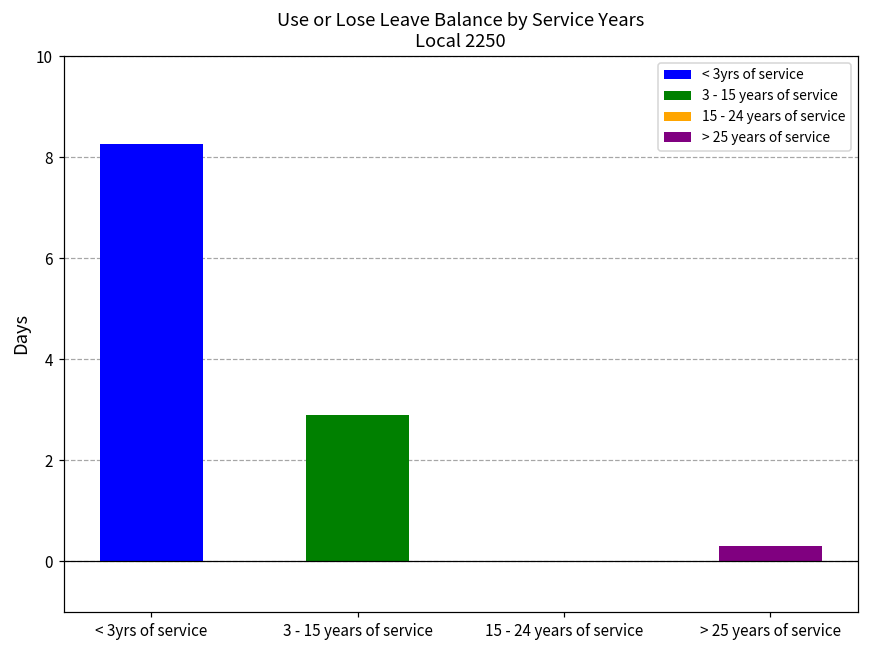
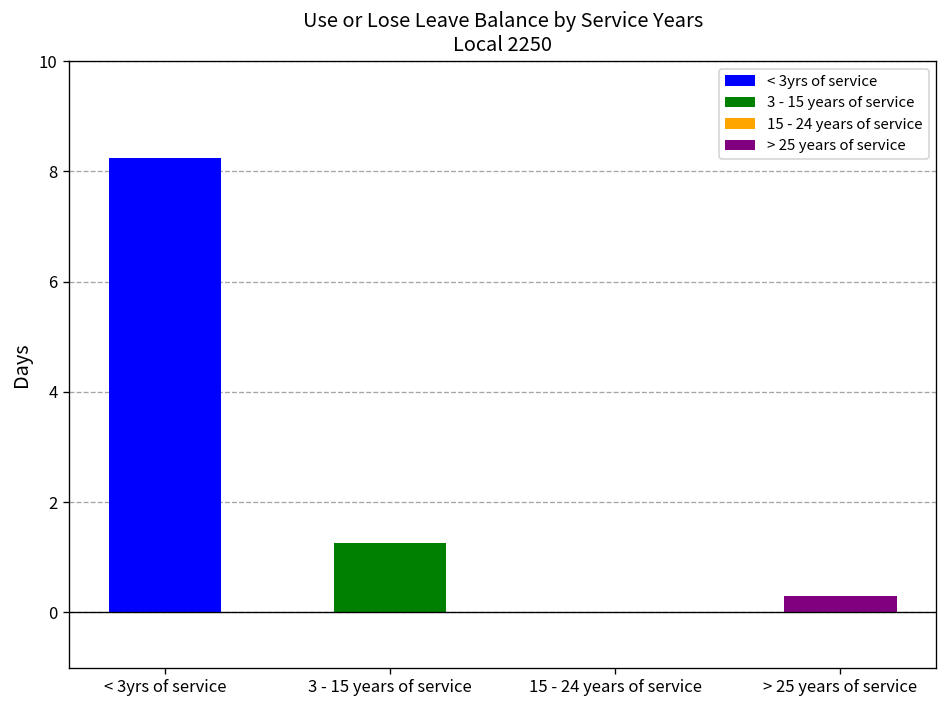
  {
    "< 3yrs of service": 8.3,
-   "3 - 15 years of service": 2.9,
+   "3 - 15 years of service": 1.3,
    "15 - 24 years of service": 0.0,
    "> 25 years of service": 0.3
  }
